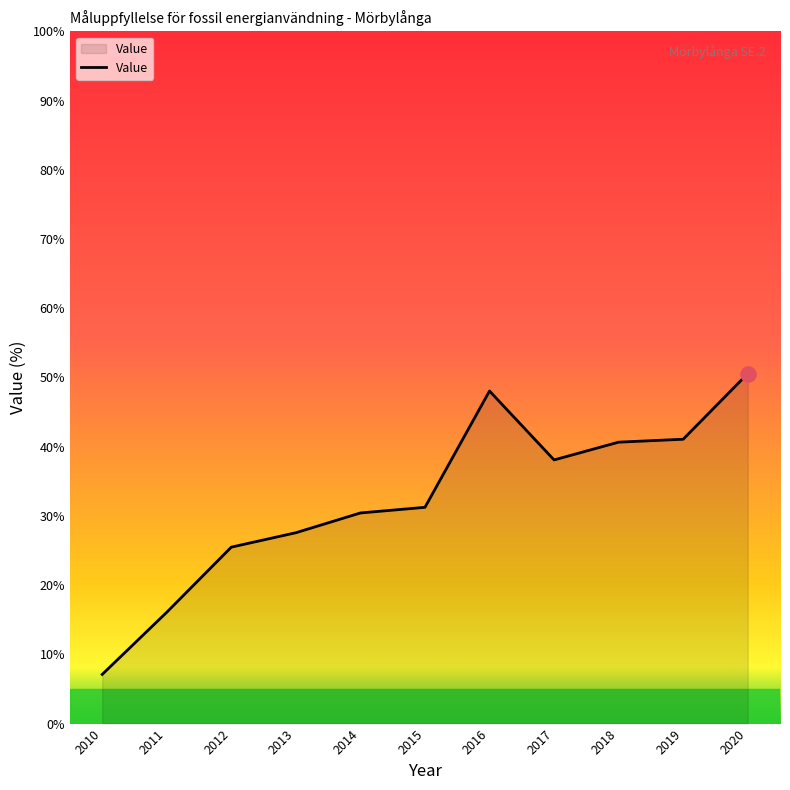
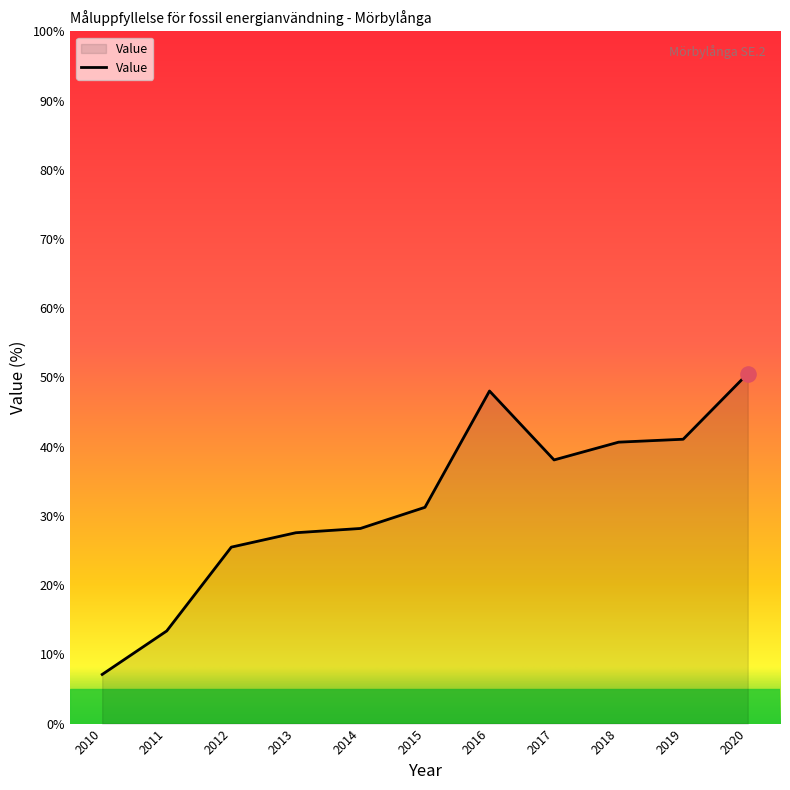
  {
    "Value": {
      "2010": "7%",
-     "2011": "16%",
+     "2011": "13%",
      "2012": "25%",
      "2013": "28%",
-     "2014": "30%",
+     "2014": "28%",
      "2015": "31%",
      "2016": "48%",
      "2017": "38%",
      "2018": "41%",
      "2019": "41%"
    }
  }
